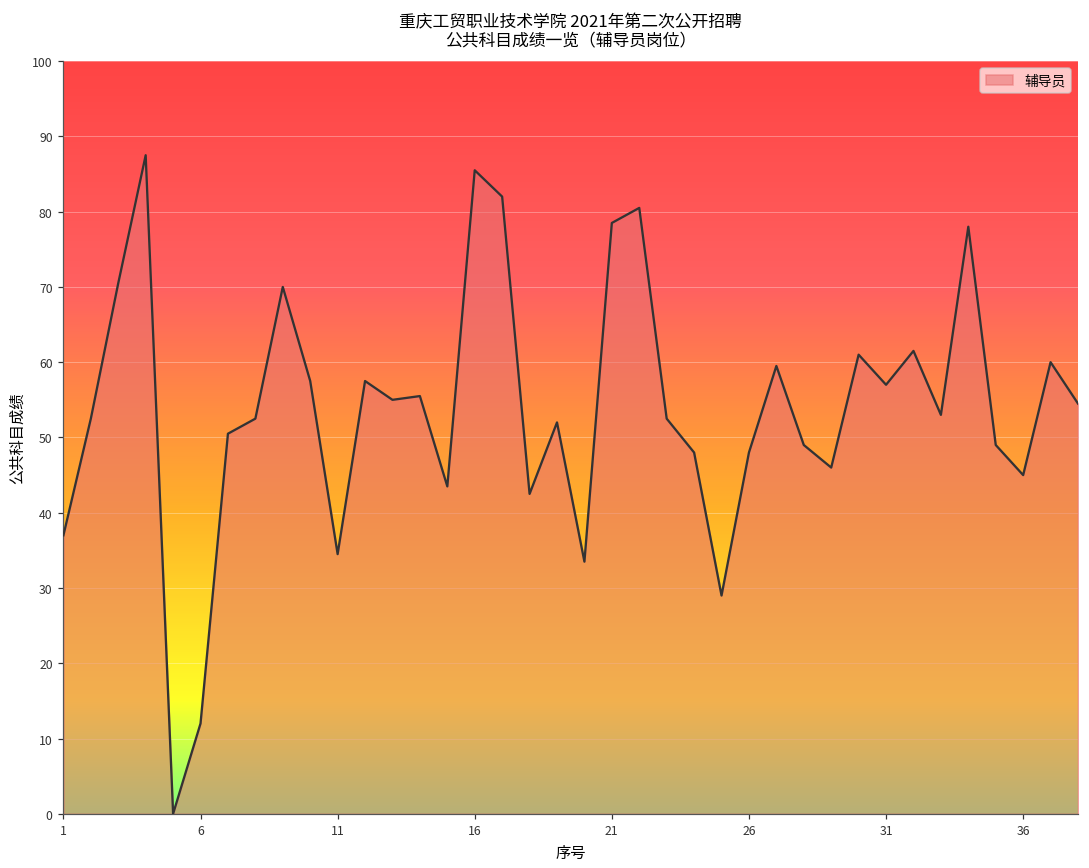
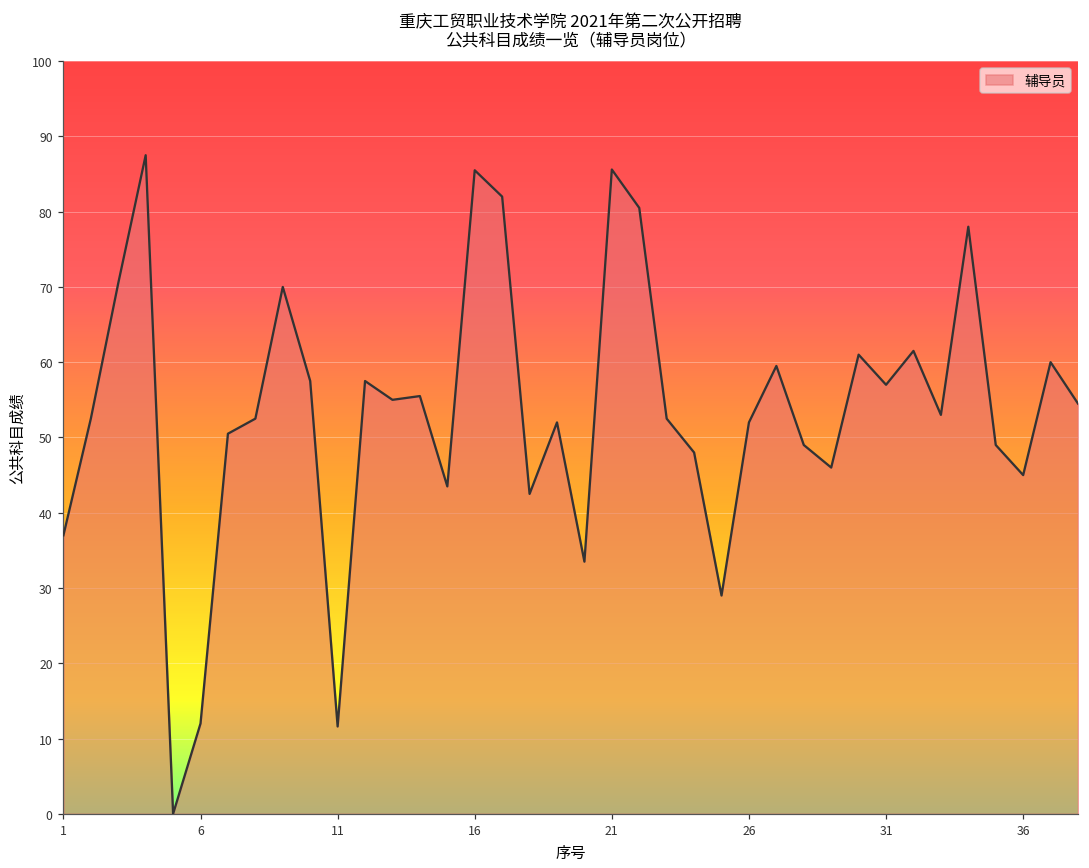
  {
    "1": 37,
    "6": 12,
-   "11": 35,
+   "11": 12,
    "16": 86,
-   "21": 79,
-   "26": 48,
+   "21": 86,
+   "26": 52,
    "31": 57,
    "36": 45
  }
